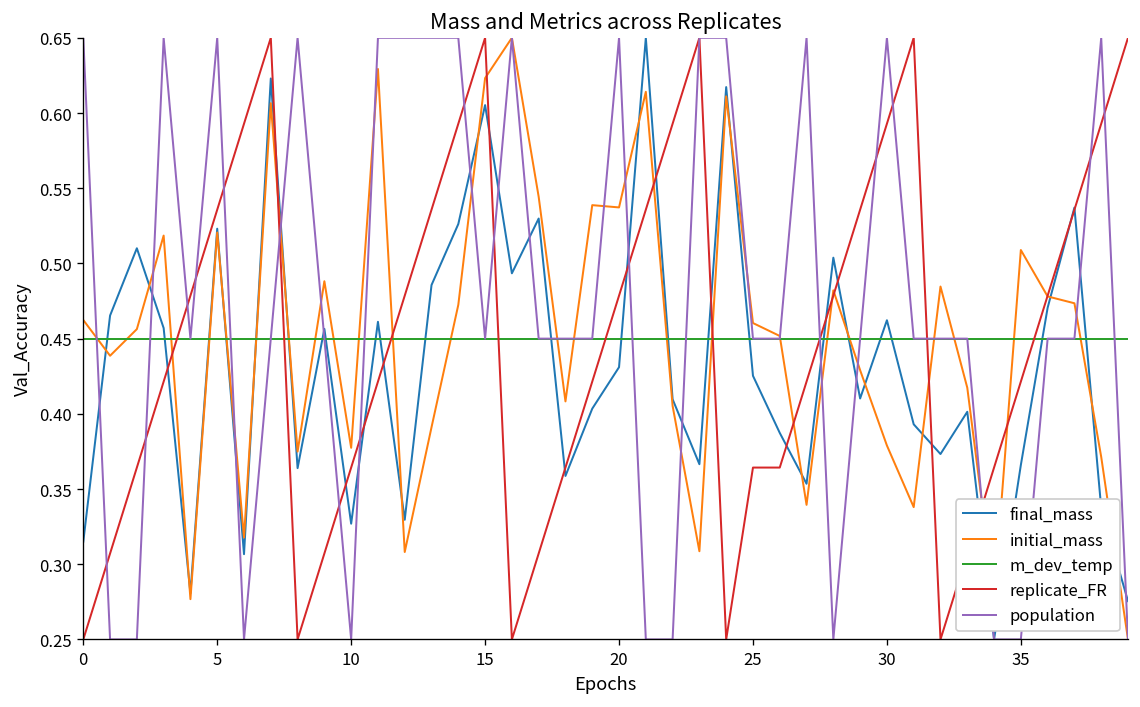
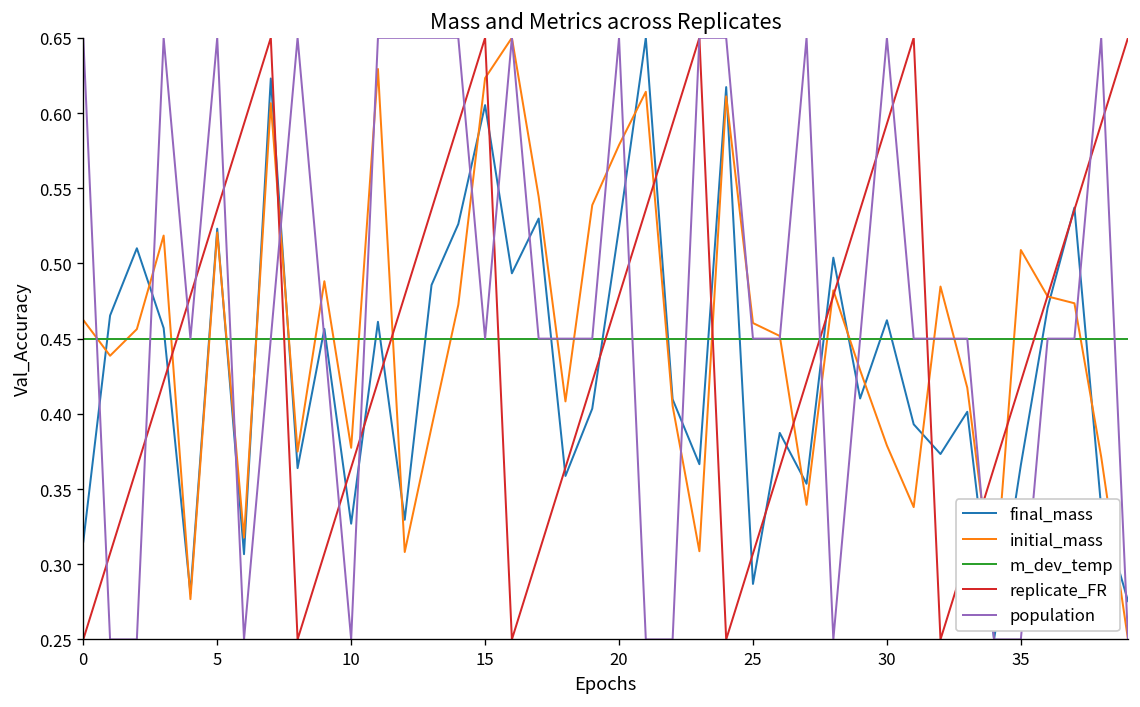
  {
    "final_mass": {
      "0": 0.315,
      "5": 0.523,
      "10": 0.327,
      "15": 0.605,
-     "20": 0.431,
-     "25": 0.425,
+     "20": 0.524,
+     "25": 0.287,
      "30": 0.462,
      "35": 0.366
    },
    "initial_mass": {
      "0": 0.462,
      "5": 0.521,
      "10": 0.377,
      "15": 0.623,
-     "20": 0.537,
+     "20": 0.579,
      "25": 0.460,
      "30": 0.379,
      "35": 0.509
    },
    "m_dev_temp": {
      "0": 0.450,
      "5": 0.450,
      "10": 0.450,
      "20": 0.450,
      "30": 0.450,
      "35": 0.450
    },
    "replicate_FR": {
      "0": 0.250,
      "5": 0.536,
      "10": 0.364,
      "15": 0.650,
      "20": 0.479,
-     "25": 0.364,
+     "25": 0.307,
      "30": 0.593,
      "35": 0.421
    },
    "population": {
      "0": 0.650,
      "5": 0.650,
      "10": 0.250,
      "20": 0.650,
      "30": 0.650,
      "35": 0.250
    }
  }
